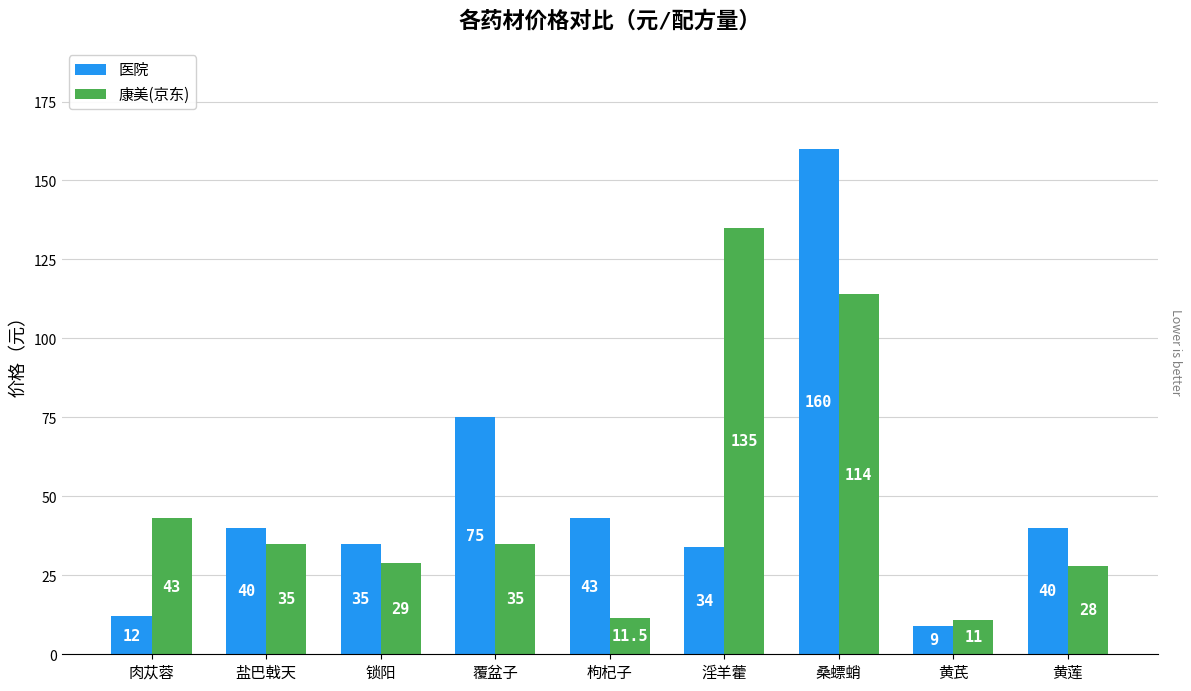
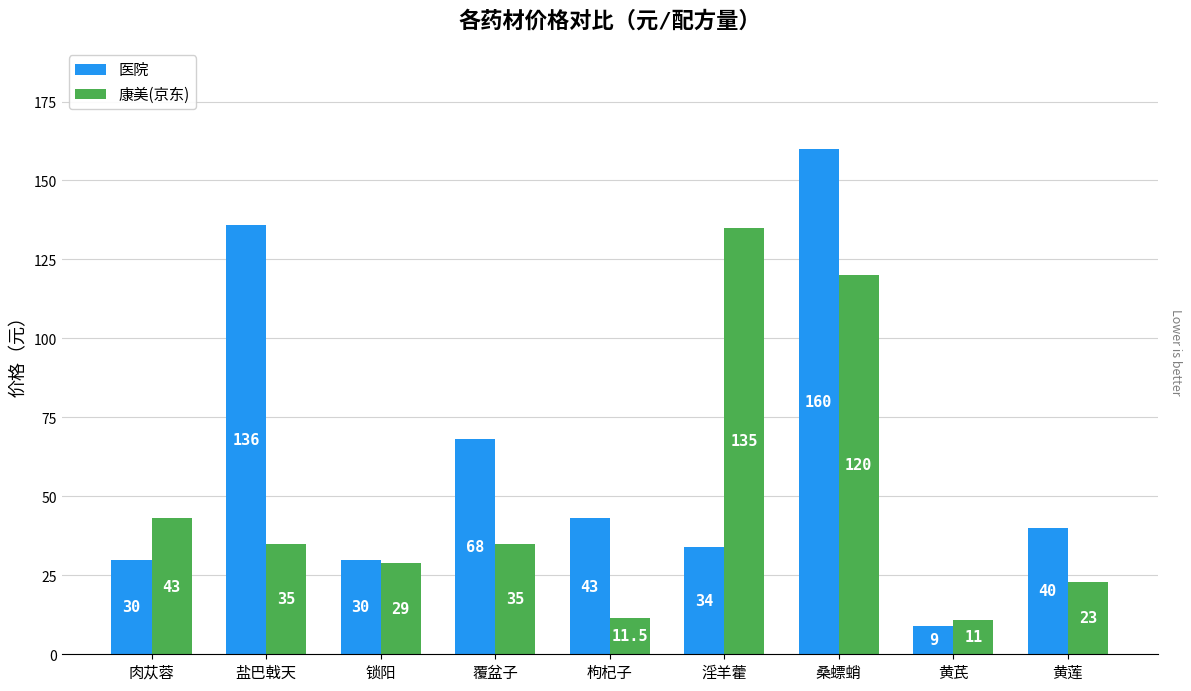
  {
    "医院": {
-     "肉苁蓉": 12,
-     "盐巴戟天": 40,
-     "锁阳": 35,
-     "覆盆子": 75,
+     "肉苁蓉": 30,
+     "盐巴戟天": 136,
+     "锁阳": 30,
+     "覆盆子": 68,
      "枸杞子": 43,
      "淫羊藿": 34,
      "桑螵蛸": 160,
      "黄芪": 9,
      "黄莲": 40
    },
    "康美(京东)": {
      "肉苁蓉": 43,
      "盐巴戟天": 35,
      "锁阳": 29,
      "覆盆子": 35,
      "枸杞子": 11.5,
      "淫羊藿": 135,
-     "桑螵蛸": 114,
+     "桑螵蛸": 120,
      "黄芪": 11,
-     "黄莲": 28
+     "黄莲": 23
    }
  }
